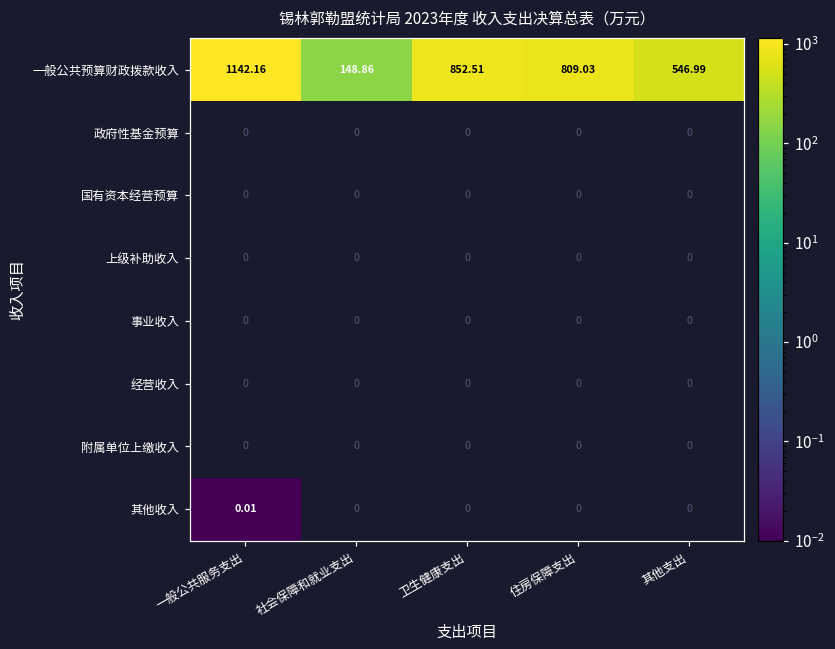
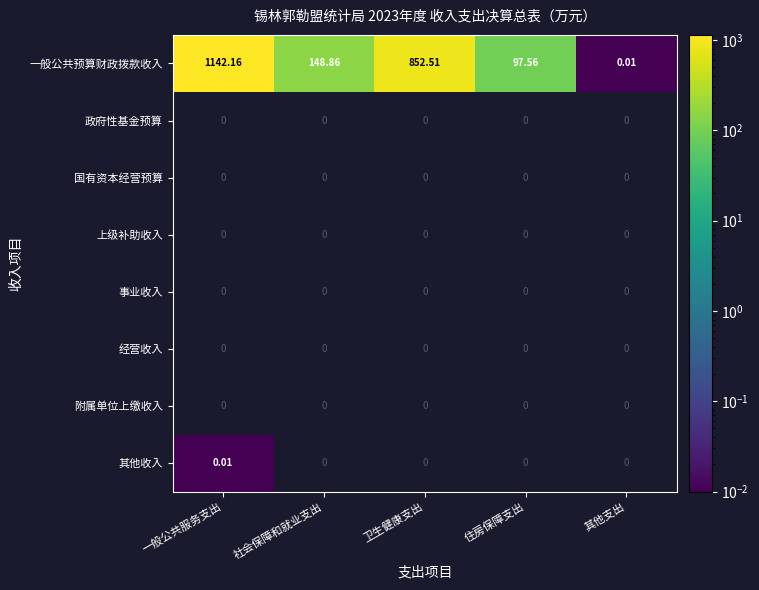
  {
    "一般公共预算财政拨款收入": {
      "一般公共服务支出": 1142.16,
      "社会保障和就业支出": 148.86,
      "卫生健康支出": 852.51,
-     "住房保障支出": 809.03,
-     "其他支出": 546.99
+     "住房保障支出": 97.56,
+     "其他支出": 0.01
    },
    "其他收入": {
      "一般公共服务支出": 0.01
    }
  }
